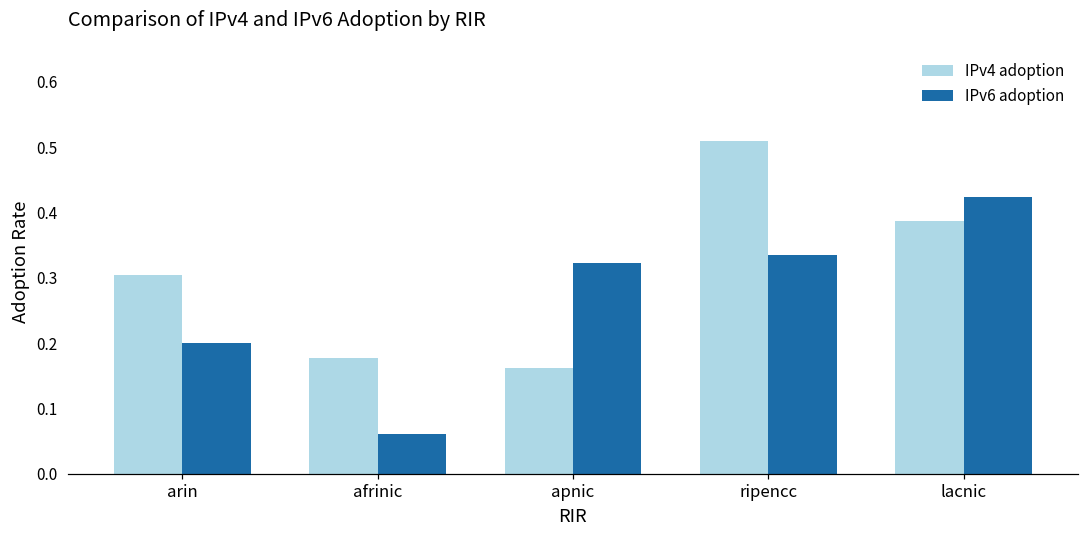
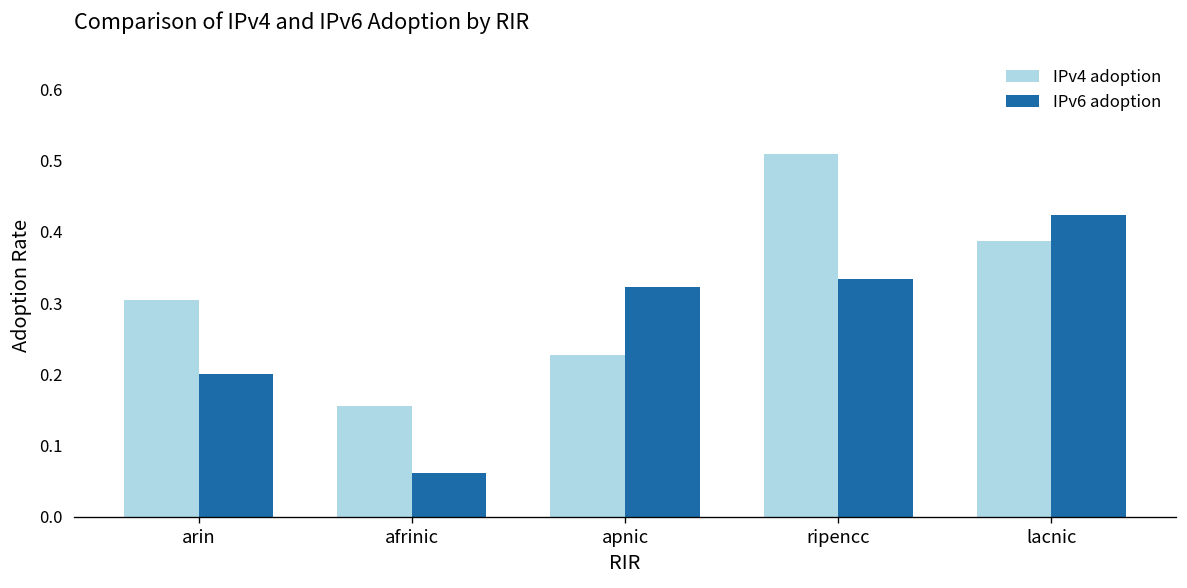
  {
    "IPv4 adoption": {
      "arin": 0.30,
-     "afrinic": 0.18,
-     "apnic": 0.16,
+     "afrinic": 0.16,
+     "apnic": 0.23,
      "ripencc": 0.51,
      "lacnic": 0.39
    },
    "IPv6 adoption": {
      "arin": 0.20,
      "afrinic": 0.06,
      "apnic": 0.32,
      "ripencc": 0.33,
      "lacnic": 0.42
    }
  }
